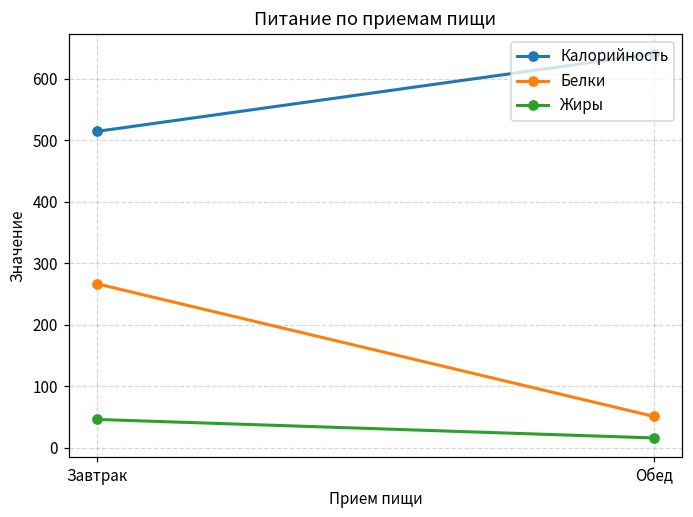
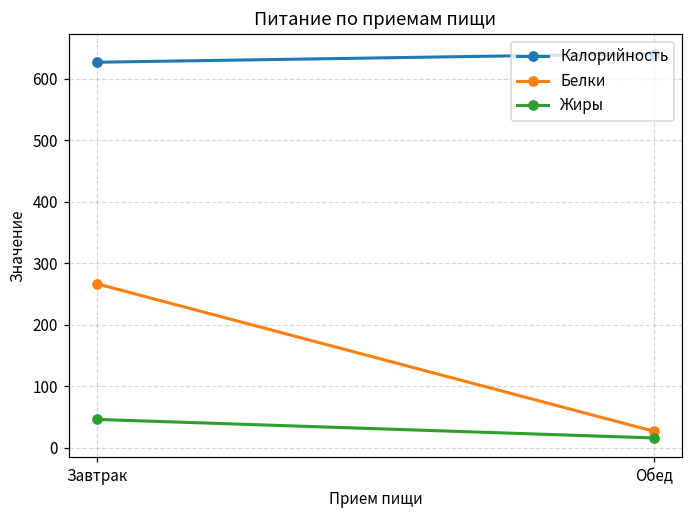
  {
    "Калорийность": {
-     "Завтрак": 510
+     "Завтрак": 630
    },
    "Белки": {
      "Завтрак": 270,
-     "Обед": 50
+     "Обед": 30
    },
    "Жиры": {
      "Завтрак": 50,
      "Обед": 20
    }
  }
